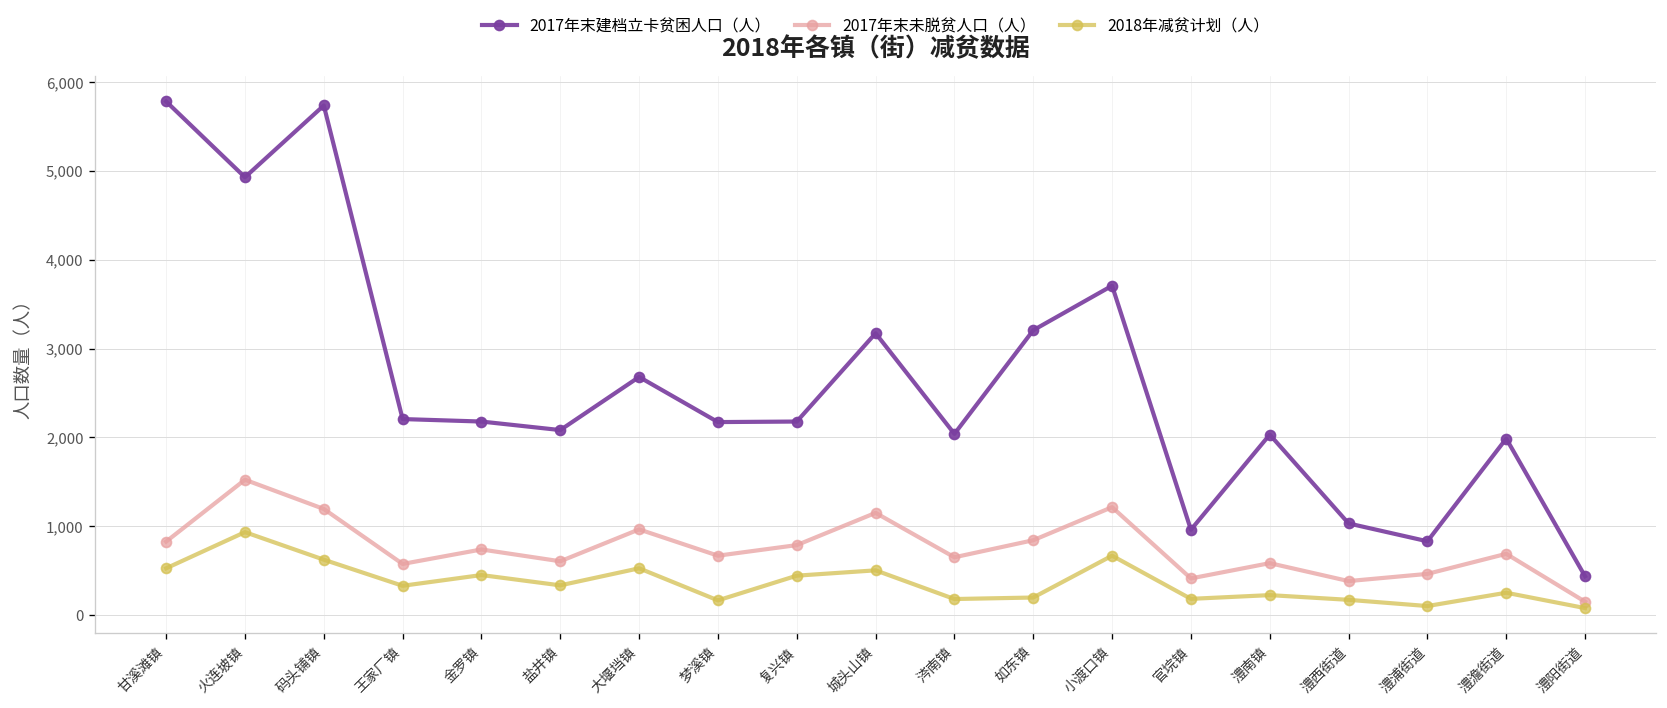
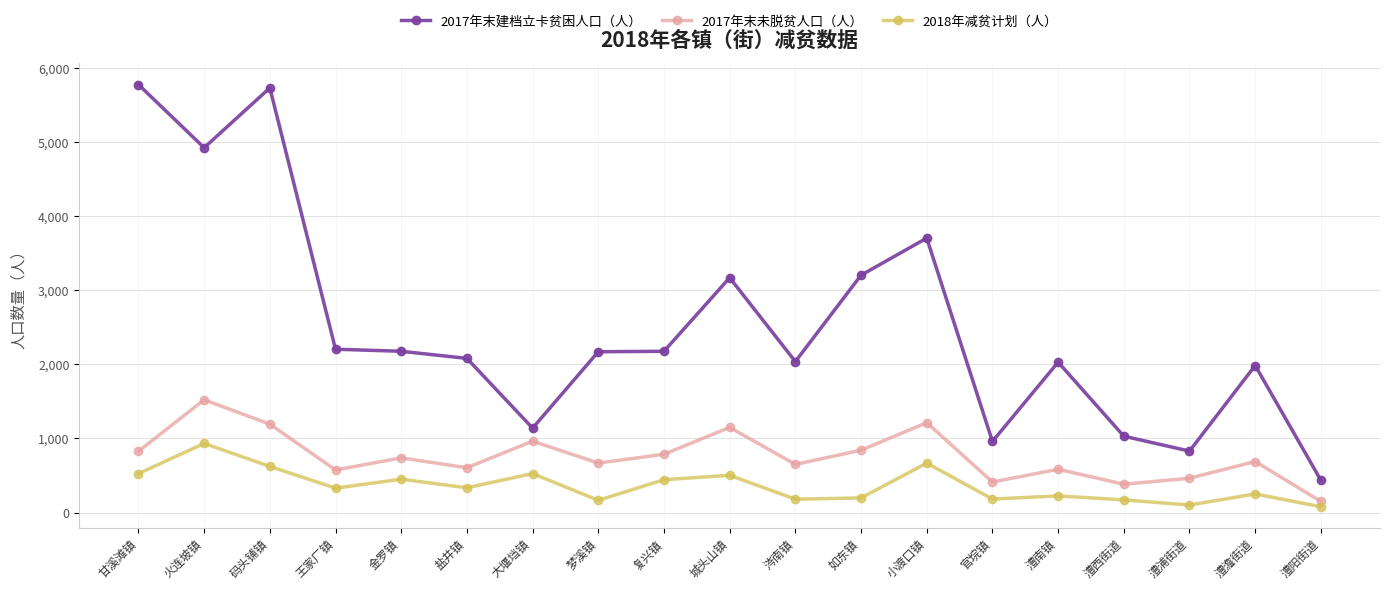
  {
    "2017年末建档立卡贫困人口（人）": {
      "甘溪滩镇": "5,800",
      "火连坡镇": "4,900",
      "码头铺镇": "5,700",
      "王家厂镇": "2,200",
      "金罗镇": "2,200",
      "盐井镇": "2,100",
-     "大堰垱镇": "2,700",
+     "大堰垱镇": "1,100",
      "梦溪镇": "2,200",
      "复兴镇": "2,200",
      "城头山镇": "3,200",
      "涔南镇": "2,000",
      "如东镇": "3,200",
      "小渡口镇": "3,700",
      "官垸镇": "1,000",
      "澧南镇": "2,000",
      "澧西街道": "1,000",
      "澧浦街道": "800",
      "澧澹街道": "2,000",
      "澧阳街道": "400"
    },
    "2017年末未脱贫人口（人）": {
      "甘溪滩镇": "800",
      "火连坡镇": "1,500",
      "码头铺镇": "1,200",
      "王家厂镇": "600",
      "金罗镇": "700",
      "盐井镇": "600",
      "大堰垱镇": "1,000",
      "梦溪镇": "700",
      "复兴镇": "800",
      "城头山镇": "1,200",
      "涔南镇": "700",
      "如东镇": "800",
      "小渡口镇": "1,200",
      "官垸镇": "400",
      "澧南镇": "600",
      "澧西街道": "400",
      "澧浦街道": "500",
      "澧澹街道": "700",
      "澧阳街道": "200"
    },
    "2018年减贫计划（人）": {
      "甘溪滩镇": "500",
      "火连坡镇": "900",
      "码头铺镇": "600",
      "王家厂镇": "300",
      "金罗镇": "500",
      "盐井镇": "300",
      "大堰垱镇": "500",
      "梦溪镇": "200",
      "复兴镇": "400",
      "城头山镇": "500",
      "涔南镇": "200",
      "如东镇": "200",
      "小渡口镇": "700",
      "官垸镇": "200",
      "澧南镇": "200",
      "澧西街道": "200",
      "澧浦街道": "100",
      "澧澹街道": "300",
      "澧阳街道": "100"
    }
  }
